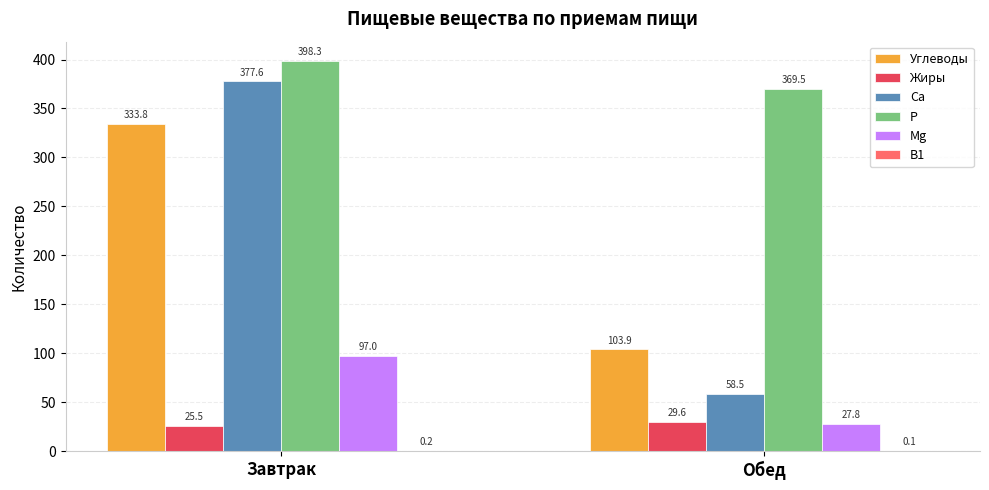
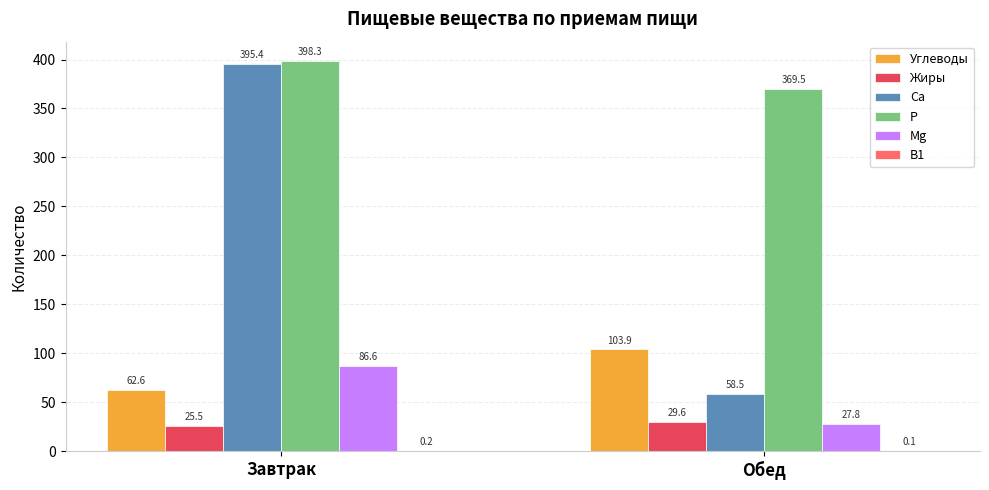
  {
    "Углеводы": {
-     "Завтрак": 333.8,
+     "Завтрак": 62.6,
      "Обед": 103.9
    },
    "Ca": {
-     "Завтрак": 377.6,
+     "Завтрак": 395.4,
      "Обед": 58.5
    },
    "P": {
      "Завтрак": 398.3,
      "Обед": 369.5
    },
    "Mg": {
-     "Завтрак": 97.0,
+     "Завтрак": 86.6,
      "Обед": 27.8
    }
  }
